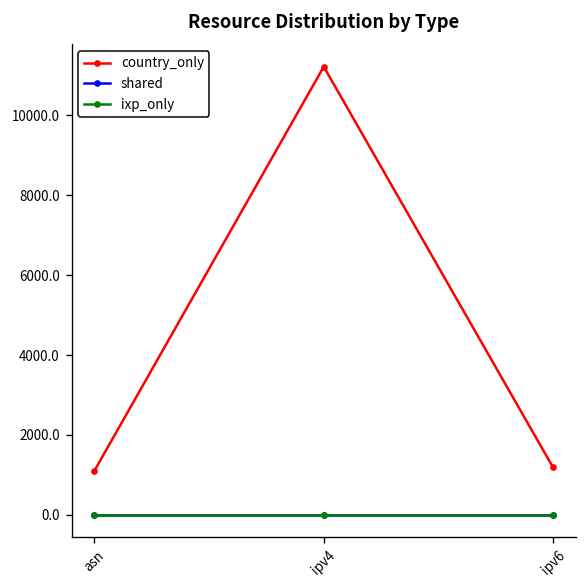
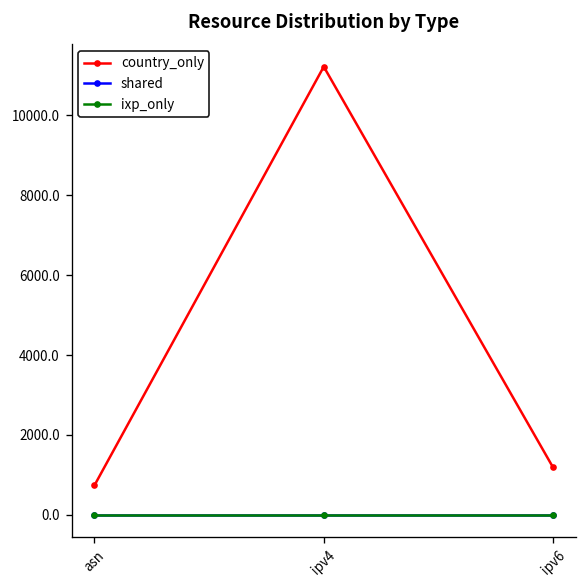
  {
    "country_only": {
-     "asn": 1100,
+     "asn": 700,
      "ipv4": 11200,
      "ipv6": 1200
    },
    "ixp_only": {
      "asn": 0,
      "ipv4": 0,
      "ipv6": 0
    }
  }
